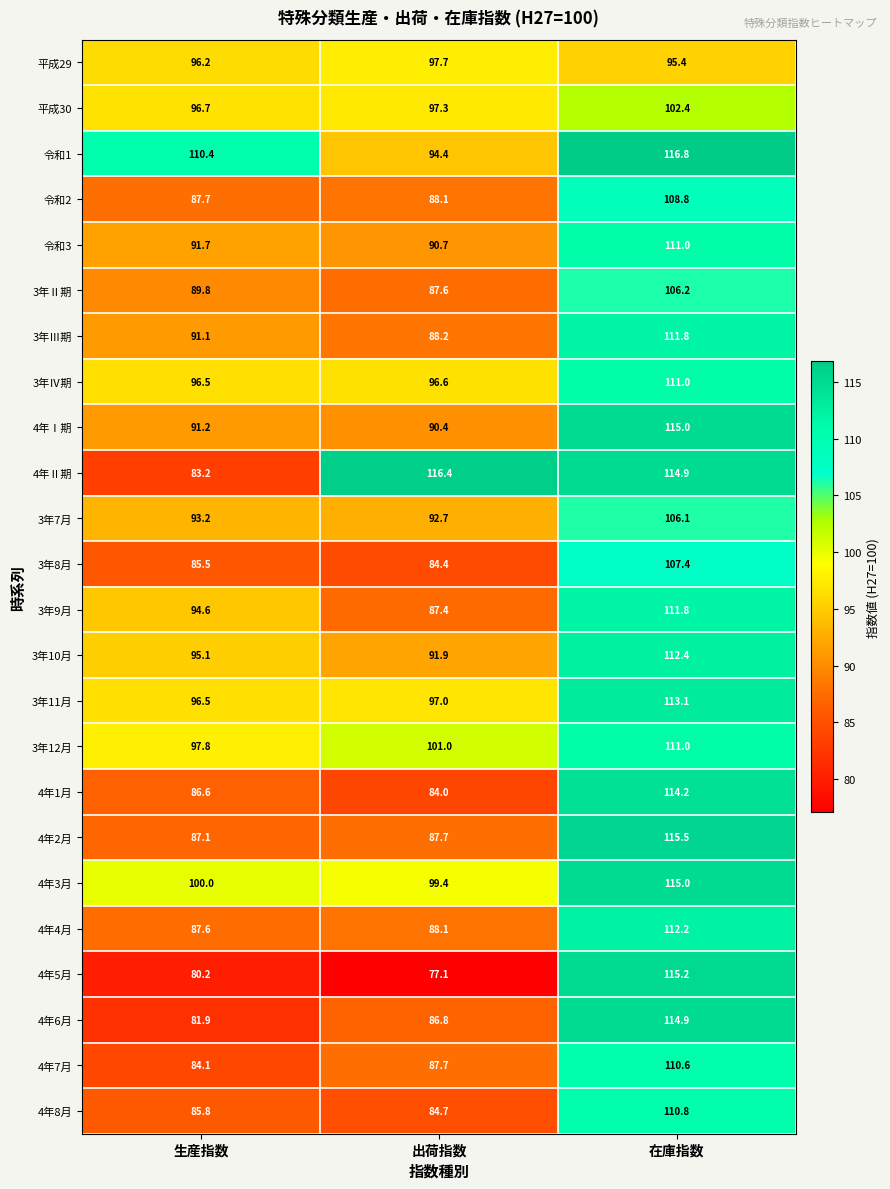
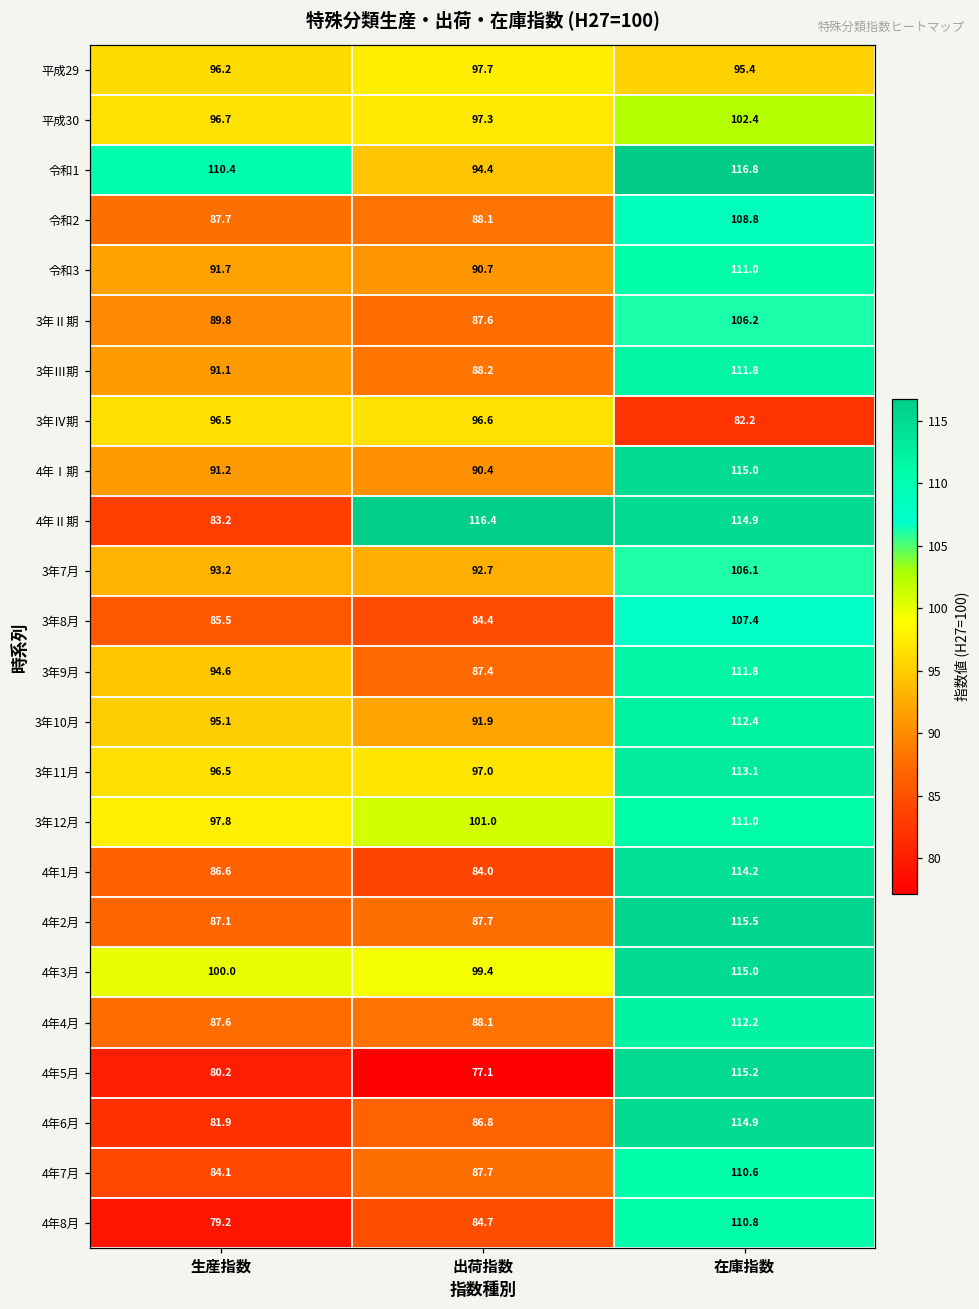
  {
    "平成29": {
      "生産指数": 96.2,
      "出荷指数": 97.7,
      "在庫指数": 95.4
    },
    "平成30": {
      "生産指数": 96.7,
      "出荷指数": 97.3,
      "在庫指数": 102.4
    },
    "令和1": {
      "生産指数": 110.4,
      "出荷指数": 94.4,
      "在庫指数": 116.8
    },
    "令和2": {
      "生産指数": 87.7,
      "出荷指数": 88.1,
      "在庫指数": 108.8
    },
    "令和3": {
      "生産指数": 91.7,
      "出荷指数": 90.7,
      "在庫指数": 111.0
    },
    "3年Ⅱ期": {
      "生産指数": 89.8,
      "出荷指数": 87.6,
      "在庫指数": 106.2
    },
    "3年Ⅲ期": {
      "生産指数": 91.1,
      "出荷指数": 88.2,
      "在庫指数": 111.8
    },
    "3年Ⅳ期": {
      "生産指数": 96.5,
      "出荷指数": 96.6,
-     "在庫指数": 111.0
+     "在庫指数": 82.2
    },
    "4年Ⅰ期": {
      "生産指数": 91.2,
      "出荷指数": 90.4,
      "在庫指数": 115.0
    },
    "4年Ⅱ期": {
      "生産指数": 83.2,
      "出荷指数": 116.4,
      "在庫指数": 114.9
    },
    "3年7月": {
      "生産指数": 93.2,
      "出荷指数": 92.7,
      "在庫指数": 106.1
    },
    "3年8月": {
      "生産指数": 85.5,
      "出荷指数": 84.4,
      "在庫指数": 107.4
    },
    "3年9月": {
      "生産指数": 94.6,
      "出荷指数": 87.4,
      "在庫指数": 111.8
    },
    "3年10月": {
      "生産指数": 95.1,
      "出荷指数": 91.9,
      "在庫指数": 112.4
    },
    "3年11月": {
      "生産指数": 96.5,
      "出荷指数": 97.0,
      "在庫指数": 113.1
    },
    "3年12月": {
      "生産指数": 97.8,
      "出荷指数": 101.0,
      "在庫指数": 111.0
    },
    "4年1月": {
      "生産指数": 86.6,
      "出荷指数": 84.0,
      "在庫指数": 114.2
    },
    "4年2月": {
      "生産指数": 87.1,
      "出荷指数": 87.7,
      "在庫指数": 115.5
    },
    "4年3月": {
      "生産指数": 100.0,
      "出荷指数": 99.4,
      "在庫指数": 115.0
    },
    "4年4月": {
      "生産指数": 87.6,
      "出荷指数": 88.1,
      "在庫指数": 112.2
    },
    "4年5月": {
      "生産指数": 80.2,
      "出荷指数": 77.1,
      "在庫指数": 115.2
    },
    "4年6月": {
      "生産指数": 81.9,
      "出荷指数": 86.8,
      "在庫指数": 114.9
    },
    "4年7月": {
      "生産指数": 84.1,
      "出荷指数": 87.7,
      "在庫指数": 110.6
    },
    "4年8月": {
-     "生産指数": 85.8,
+     "生産指数": 79.2,
      "出荷指数": 84.7,
      "在庫指数": 110.8
    }
  }
